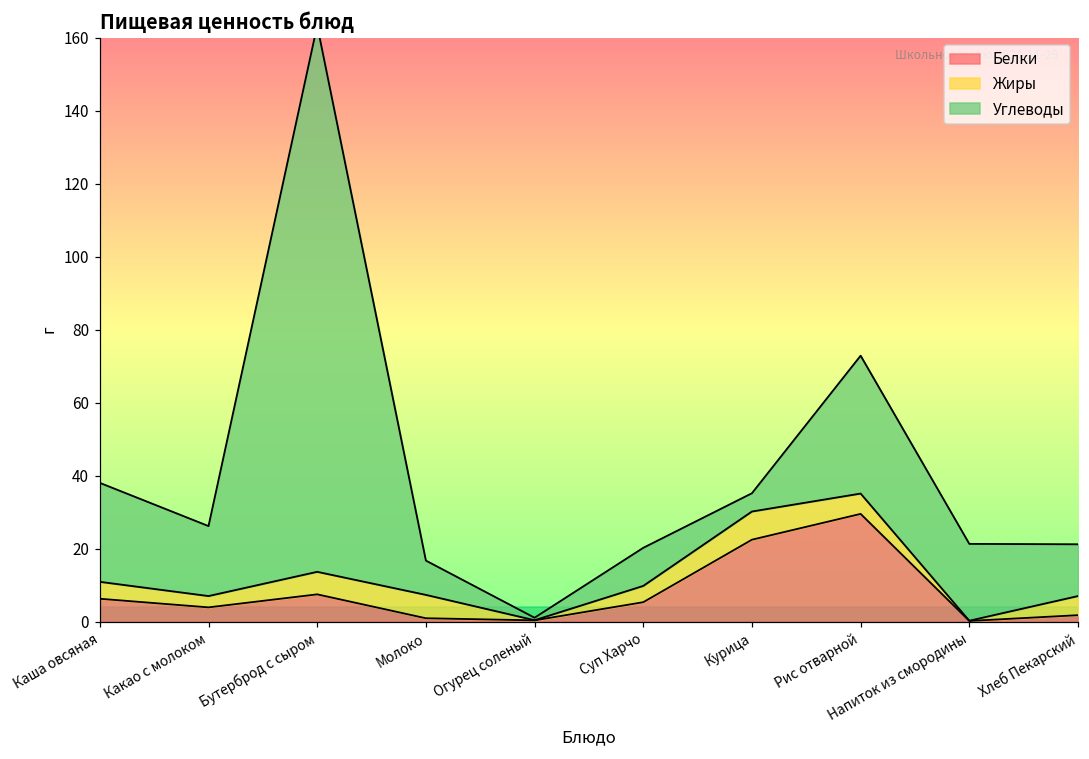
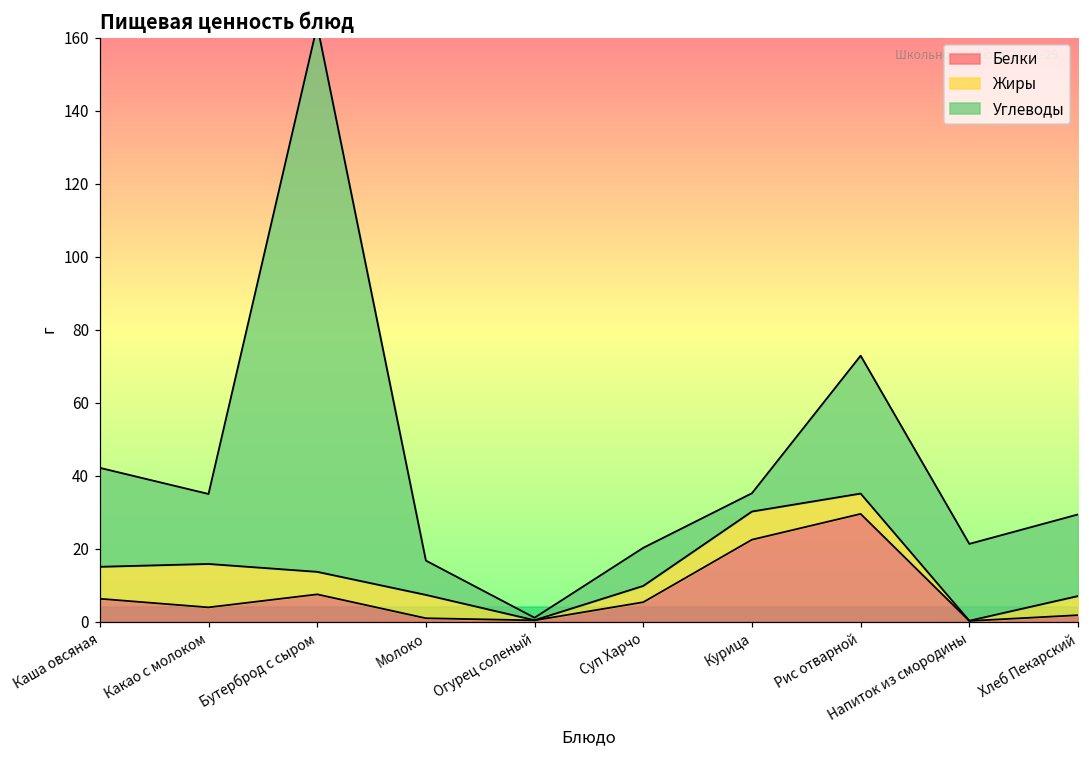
  {
    "Белки": {
      "Каша овсяная": 6,
      "Бутерброд с сыром": 7,
      "Суп Харчо": 5,
      "Курица": 22,
      "Рис отварной": 30
    },
    "Жиры": {
-     "Каша овсяная": 5,
-     "Какао с молоком": 3,
+     "Каша овсяная": 9,
+     "Какао с молоком": 12,
      "Бутерброд с сыром": 6,
      "Молоко": 6,
      "Суп Харчо": 4,
      "Курица": 8,
      "Рис отварной": 6,
      "Хлеб Пекарский": 5
    },
    "Углеводы": {
      "Каша овсяная": 27,
      "Какао с молоком": 19,
      "Молоко": 9,
      "Суп Харчо": 10,
      "Курица": 5,
      "Рис отварной": 38,
      "Напиток из смородины": 21,
-     "Хлеб Пекарский": 14
+     "Хлеб Пекарский": 22
    }
  }
